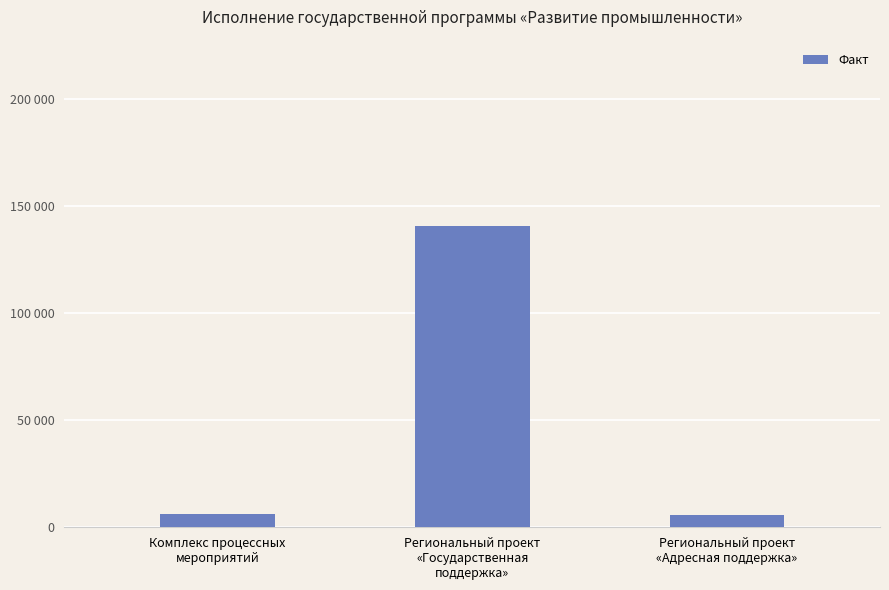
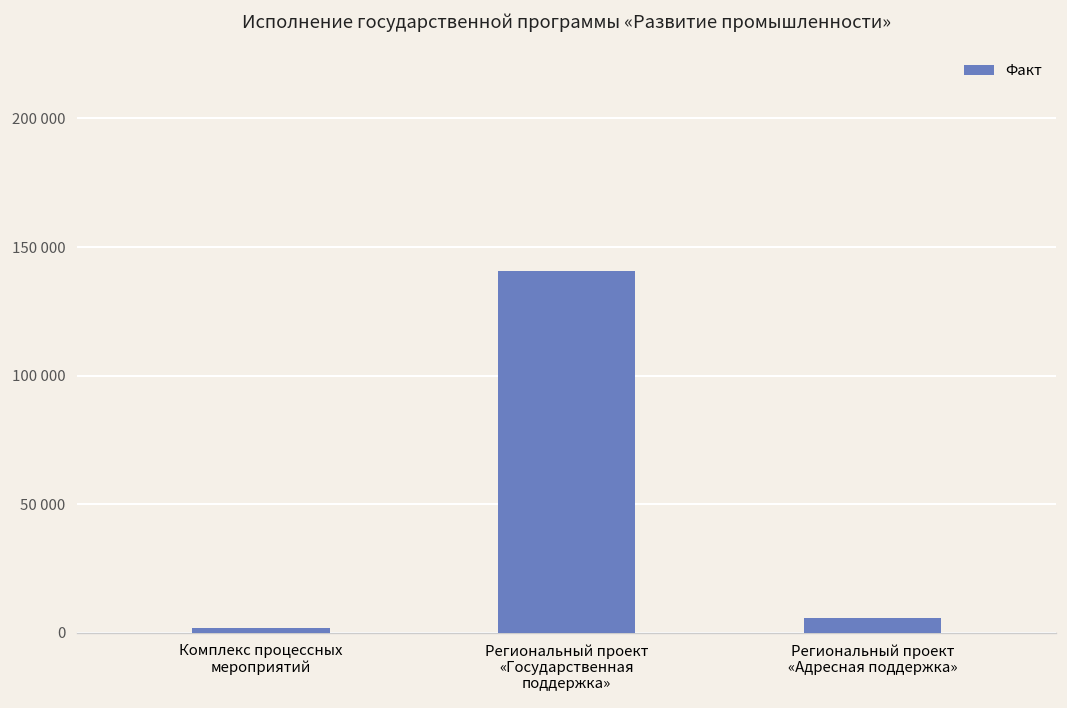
  {
-   "Комплекс процессных мероприятий": 6000,
+   "Комплекс процессных мероприятий": 2000,
    "Региональный проект «Государственная поддержка»": 141000,
    "Региональный проект «Адресная поддержка»": 6000
  }
